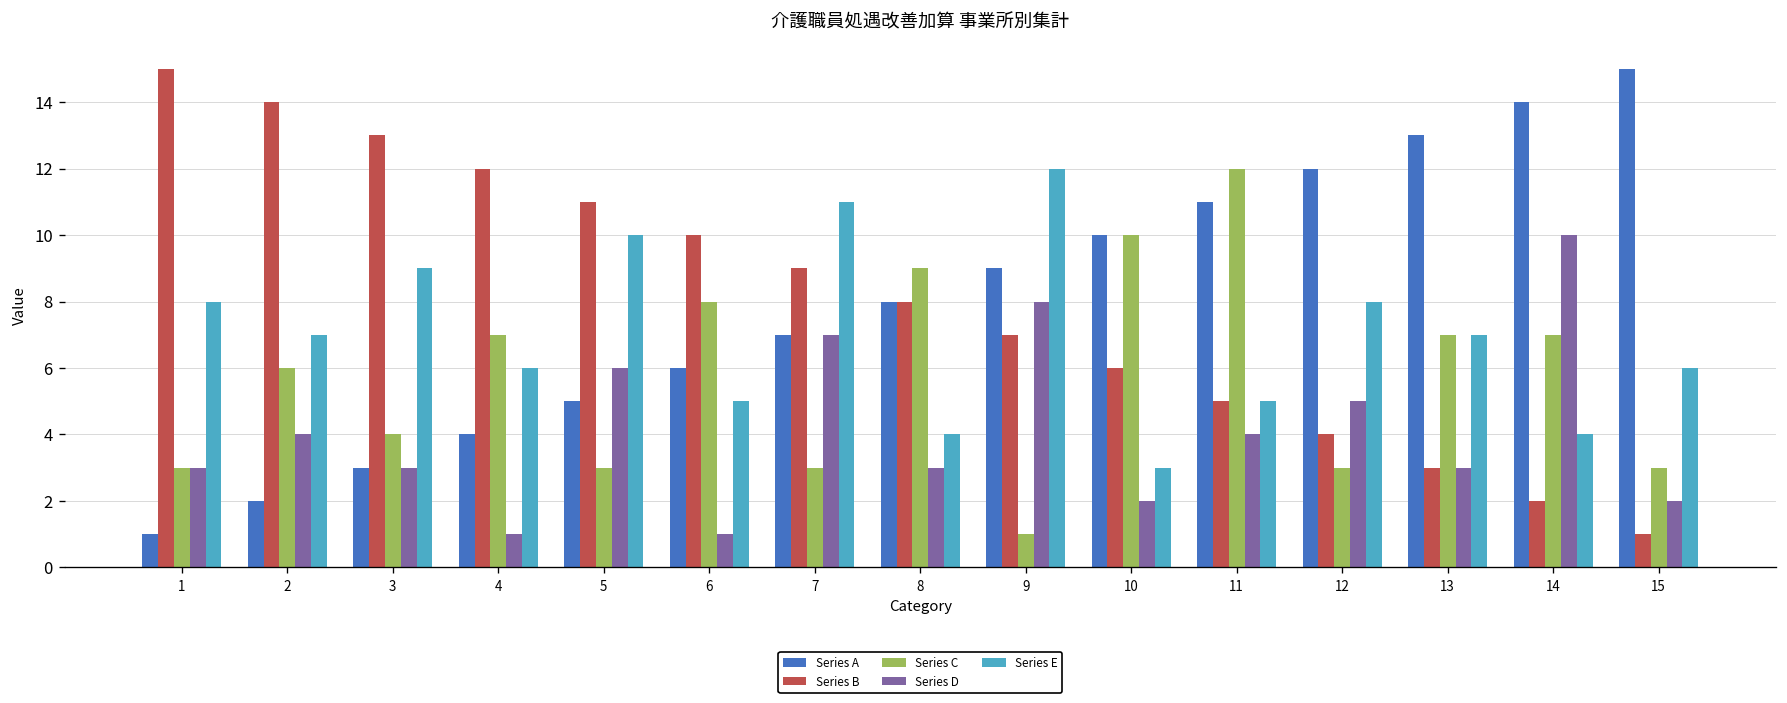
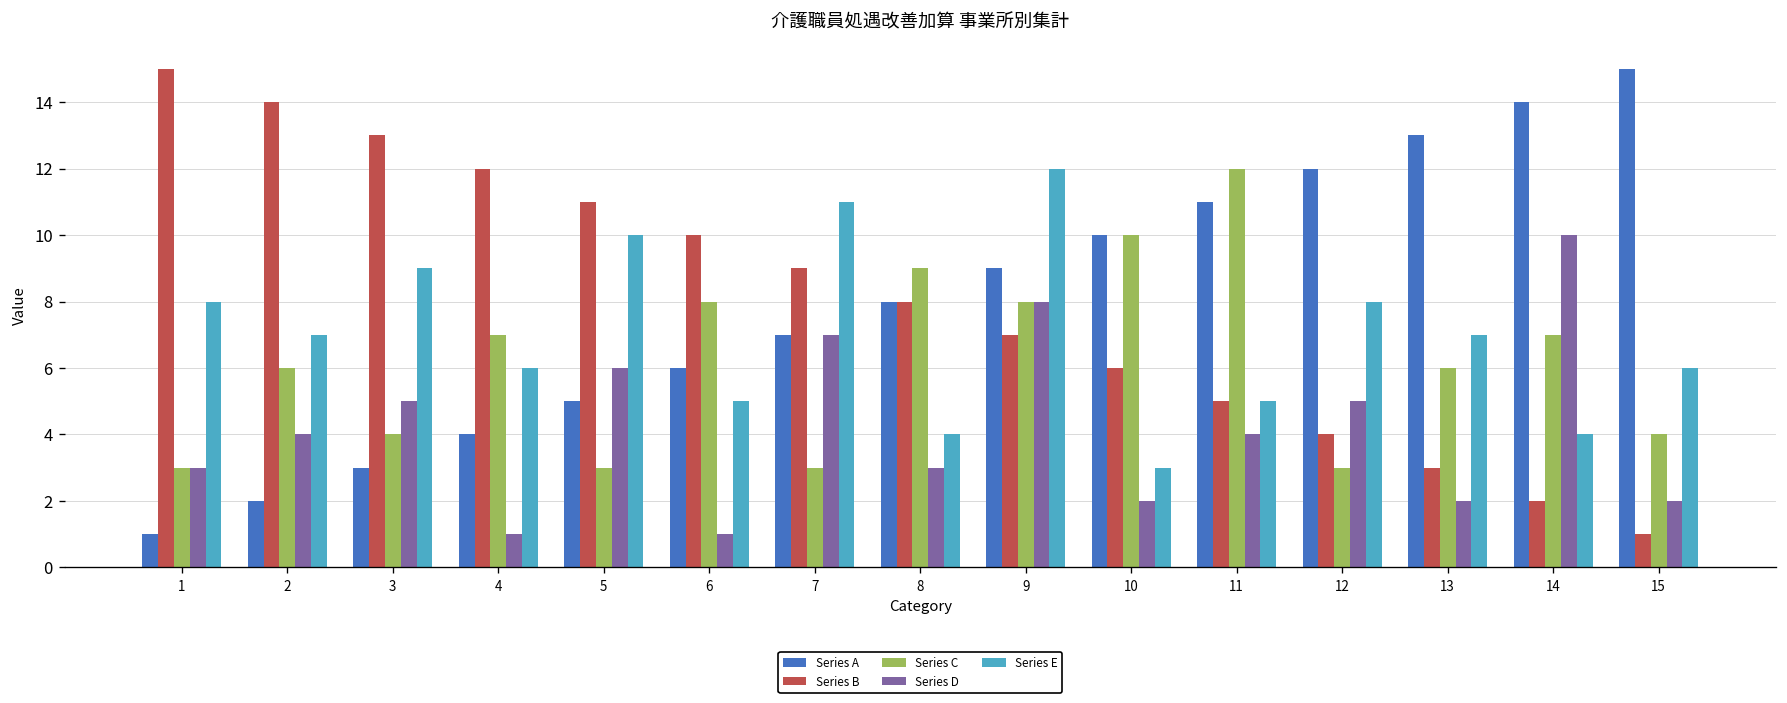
  {
    "Series B": {
      "1": 15,
      "2": 14,
      "3": 13,
      "4": 12,
      "5": 11,
      "6": 10,
      "7": 9,
      "8": 8,
      "9": 7,
      "10": 6,
      "11": 5,
      "12": 4,
      "13": 3,
      "14": 2,
      "15": 1
    },
    "Series C": {
      "1": 3,
      "2": 6,
      "3": 4,
      "4": 7,
      "5": 3,
      "6": 8,
      "7": 3,
      "8": 9,
-     "9": 1,
+     "9": 8,
      "10": 10,
      "11": 12,
      "12": 3,
-     "13": 7,
+     "13": 6,
      "14": 7,
-     "15": 3
+     "15": 4
    },
    "Series D": {
      "1": 3,
      "2": 4,
-     "3": 3,
+     "3": 5,
      "4": 1,
      "5": 6,
      "6": 1,
      "7": 7,
      "8": 3,
      "9": 8,
      "10": 2,
      "11": 4,
      "12": 5,
-     "13": 3,
+     "13": 2,
      "14": 10,
      "15": 2
    }
  }
